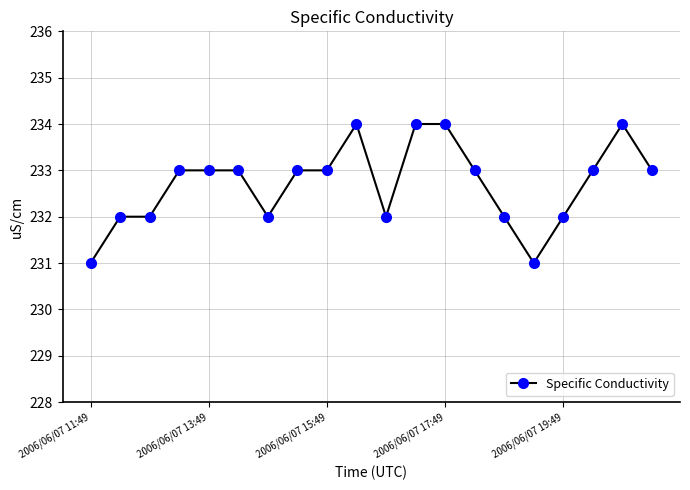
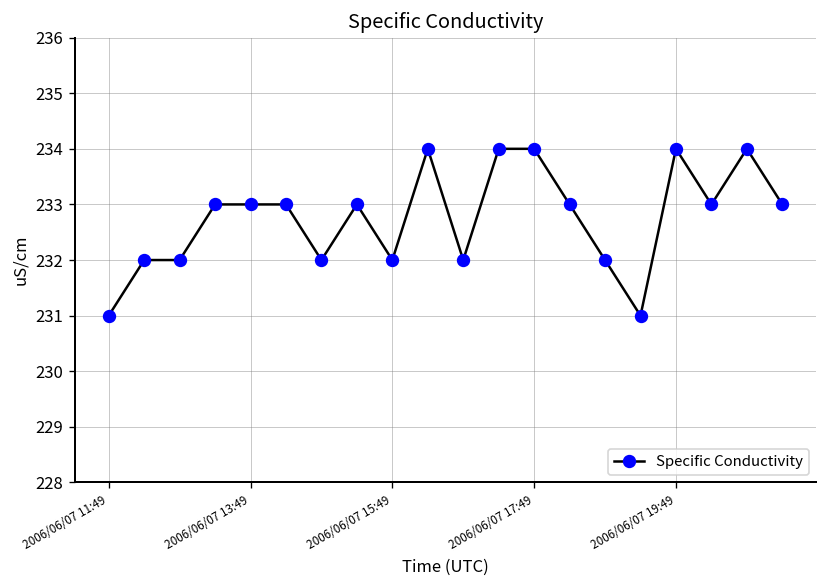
  {
    "2006/06/07 11:49": 231,
    "2006/06/07 13:49": 233,
-   "2006/06/07 15:49": 233,
+   "2006/06/07 15:49": 232,
    "2006/06/07 17:49": 234,
-   "2006/06/07 19:49": 232
+   "2006/06/07 19:49": 234
  }
